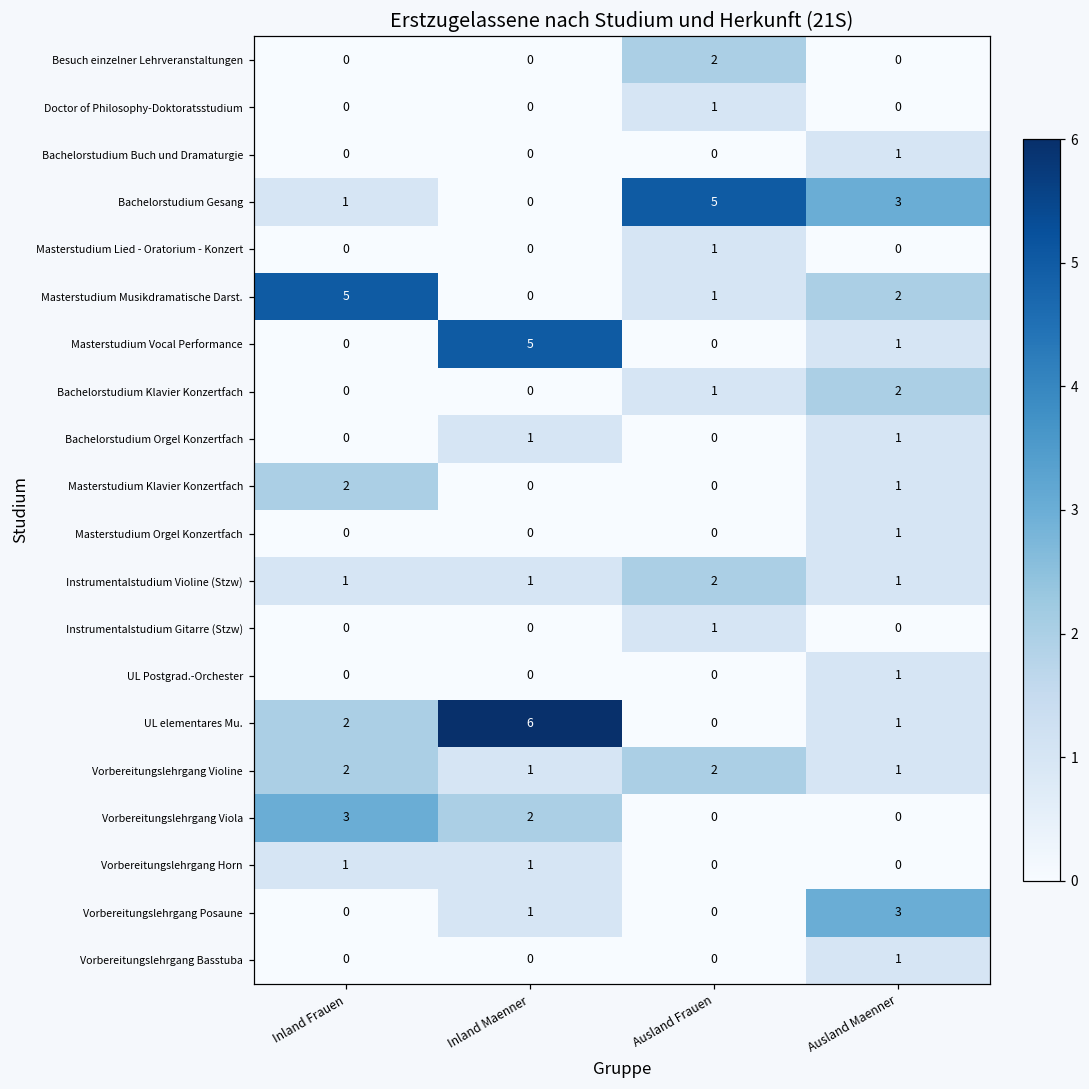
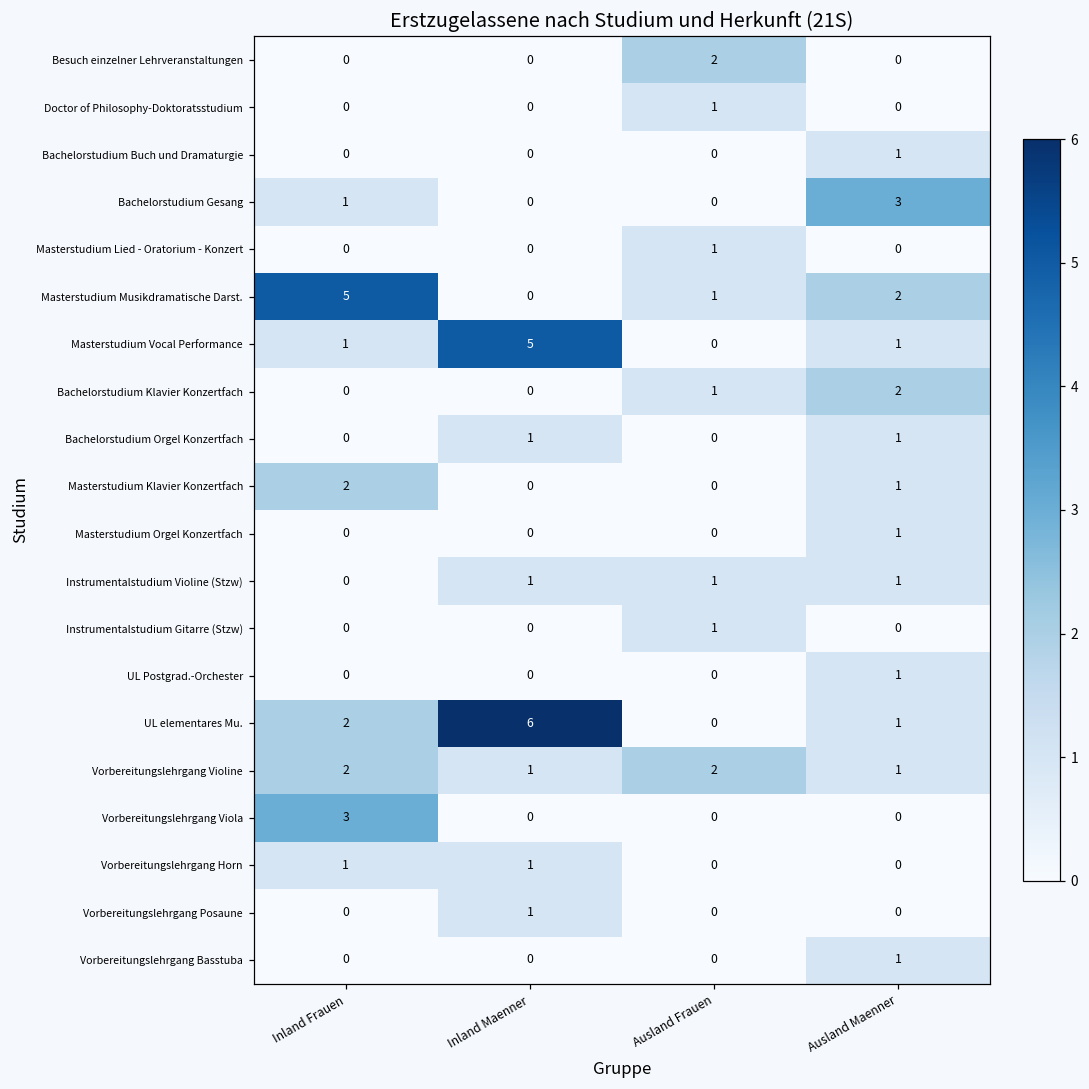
  {
    "Besuch einzelner Lehrveranstaltungen": {
      "Inland Frauen": 0,
      "Inland Maenner": 0,
      "Ausland Frauen": 2,
      "Ausland Maenner": 0
    },
    "Doctor of Philosophy-Doktoratsstudium": {
      "Inland Frauen": 0,
      "Inland Maenner": 0,
      "Ausland Frauen": 1,
      "Ausland Maenner": 0
    },
    "Bachelorstudium Buch und Dramaturgie": {
      "Inland Frauen": 0,
      "Inland Maenner": 0,
      "Ausland Frauen": 0,
      "Ausland Maenner": 1
    },
    "Bachelorstudium Gesang": {
      "Inland Frauen": 1,
      "Inland Maenner": 0,
-     "Ausland Frauen": 5,
+     "Ausland Frauen": 0,
      "Ausland Maenner": 3
    },
    "Masterstudium Lied - Oratorium - Konzert": {
      "Inland Frauen": 0,
      "Inland Maenner": 0,
      "Ausland Frauen": 1,
      "Ausland Maenner": 0
    },
    "Masterstudium Musikdramatische Darst.": {
      "Inland Frauen": 5,
      "Inland Maenner": 0,
      "Ausland Frauen": 1,
      "Ausland Maenner": 2
    },
    "Masterstudium Vocal Performance": {
-     "Inland Frauen": 0,
+     "Inland Frauen": 1,
      "Inland Maenner": 5,
      "Ausland Frauen": 0,
      "Ausland Maenner": 1
    },
    "Bachelorstudium Klavier Konzertfach": {
      "Inland Frauen": 0,
      "Inland Maenner": 0,
      "Ausland Frauen": 1,
      "Ausland Maenner": 2
    },
    "Bachelorstudium Orgel Konzertfach": {
      "Inland Frauen": 0,
      "Inland Maenner": 1,
      "Ausland Frauen": 0,
      "Ausland Maenner": 1
    },
    "Masterstudium Klavier Konzertfach": {
      "Inland Frauen": 2,
      "Inland Maenner": 0,
      "Ausland Frauen": 0,
      "Ausland Maenner": 1
    },
    "Masterstudium Orgel Konzertfach": {
      "Inland Frauen": 0,
      "Inland Maenner": 0,
      "Ausland Frauen": 0,
      "Ausland Maenner": 1
    },
    "Instrumentalstudium Violine (Stzw)": {
-     "Inland Frauen": 1,
+     "Inland Frauen": 0,
      "Inland Maenner": 1,
-     "Ausland Frauen": 2,
+     "Ausland Frauen": 1,
      "Ausland Maenner": 1
    },
    "Instrumentalstudium Gitarre (Stzw)": {
      "Inland Frauen": 0,
      "Inland Maenner": 0,
      "Ausland Frauen": 1,
      "Ausland Maenner": 0
    },
    "UL Postgrad.-Orchester": {
      "Inland Frauen": 0,
      "Inland Maenner": 0,
      "Ausland Frauen": 0,
      "Ausland Maenner": 1
    },
    "UL elementares Mu.": {
      "Inland Frauen": 2,
      "Inland Maenner": 6,
      "Ausland Frauen": 0,
      "Ausland Maenner": 1
    },
    "Vorbereitungslehrgang Violine": {
      "Inland Frauen": 2,
      "Inland Maenner": 1,
      "Ausland Frauen": 2,
      "Ausland Maenner": 1
    },
    "Vorbereitungslehrgang Viola": {
      "Inland Frauen": 3,
-     "Inland Maenner": 2,
+     "Inland Maenner": 0,
      "Ausland Frauen": 0,
      "Ausland Maenner": 0
    },
    "Vorbereitungslehrgang Horn": {
      "Inland Frauen": 1,
      "Inland Maenner": 1,
      "Ausland Frauen": 0,
      "Ausland Maenner": 0
    },
    "Vorbereitungslehrgang Posaune": {
      "Inland Frauen": 0,
      "Inland Maenner": 1,
      "Ausland Frauen": 0,
-     "Ausland Maenner": 3
+     "Ausland Maenner": 0
    },
    "Vorbereitungslehrgang Basstuba": {
      "Inland Frauen": 0,
      "Inland Maenner": 0,
      "Ausland Frauen": 0,
      "Ausland Maenner": 1
    }
  }
